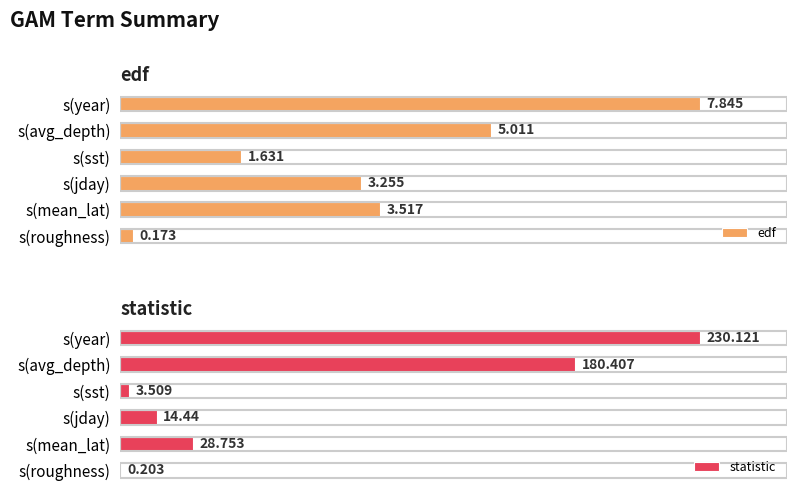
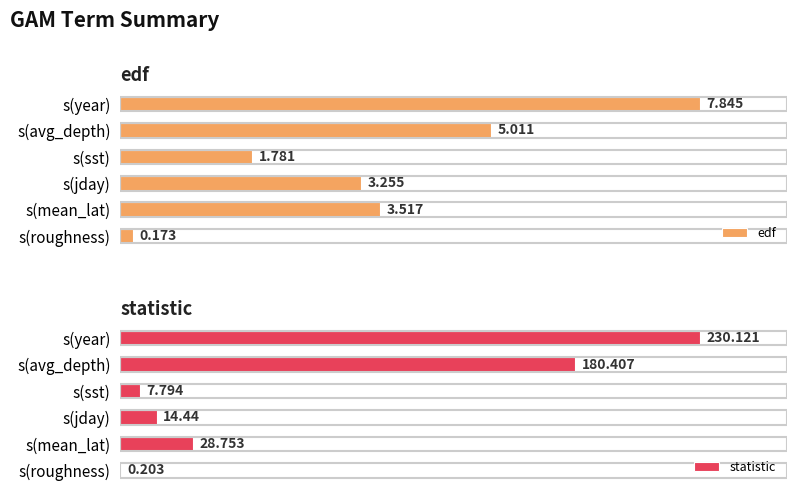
  {
    "edf": {
      "s(year)": 7.845,
      "s(avg_depth)": 5.011,
-     "s(sst)": 1.631,
+     "s(sst)": 1.781,
      "s(jday)": 3.255,
      "s(mean_lat)": 3.517,
      "s(roughness)": 0.173
    },
    "statistic": {
      "s(year)": 230.121,
      "s(avg_depth)": 180.407,
-     "s(sst)": 3.509,
+     "s(sst)": 7.794,
      "s(jday)": 14.44,
      "s(mean_lat)": 28.753,
      "s(roughness)": 0.203
    }
  }
